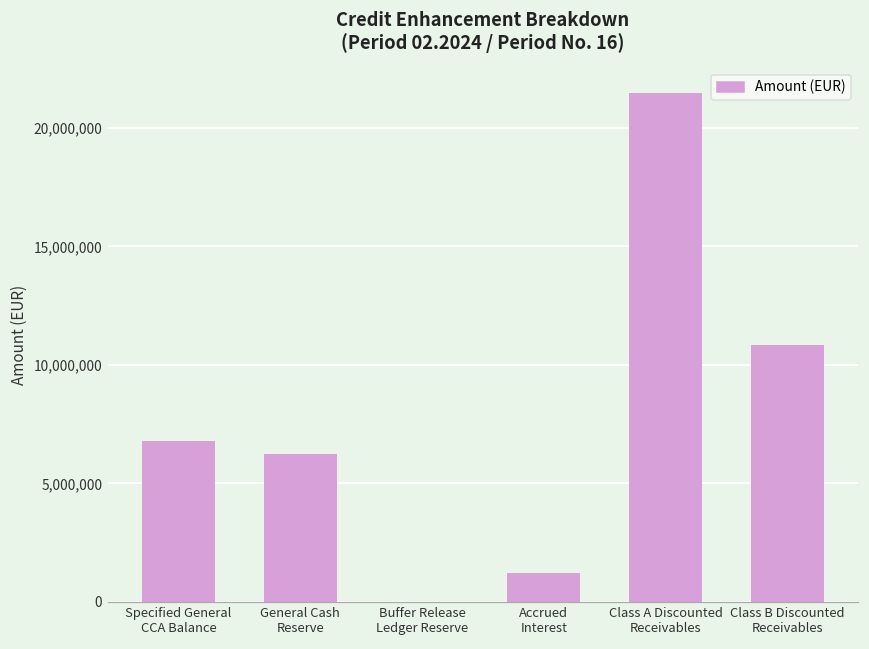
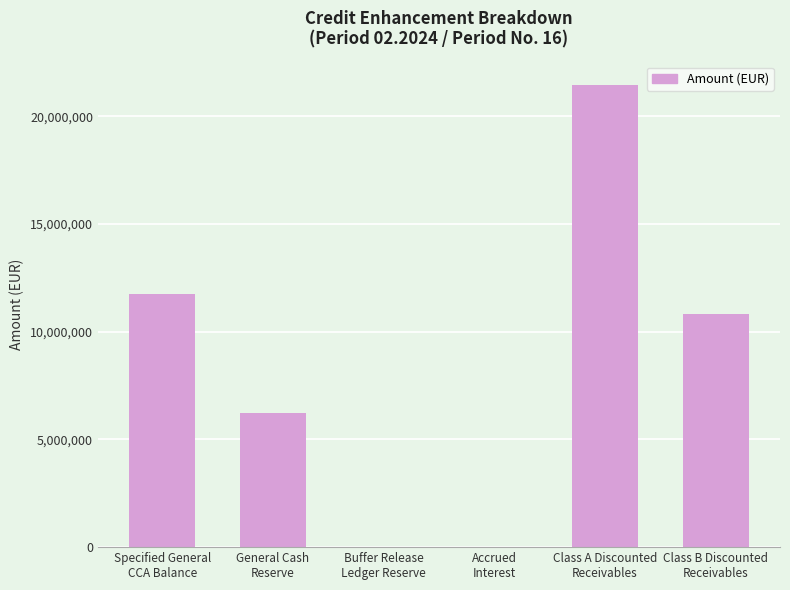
  {
-   "Specified General CCA Balance": "6,800,000",
+   "Specified General CCA Balance": "11,800,000",
    "General Cash Reserve": "6,200,000",
    "Buffer Release Ledger Reserve": "0",
-   "Accrued Interest": "1,200,000",
+   "Accrued Interest": "0",
    "Class A Discounted Receivables": "21,500,000",
    "Class B Discounted Receivables": "10,800,000"
  }
